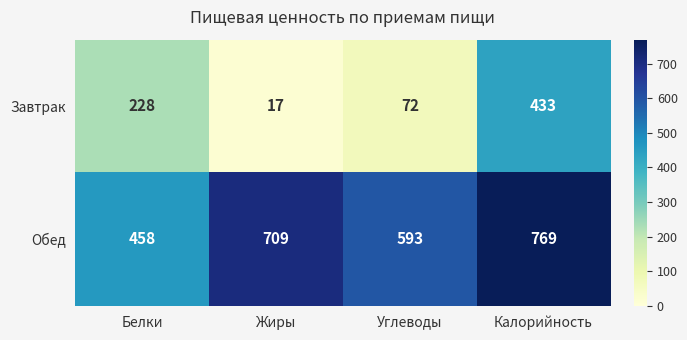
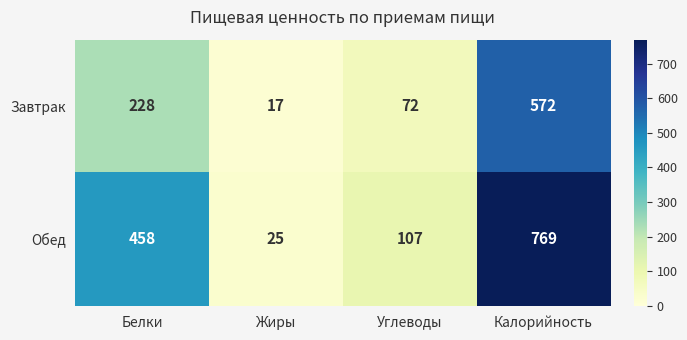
  {
    "Завтрак": {
      "Белки": 228,
      "Жиры": 17,
      "Углеводы": 72,
-     "Калорийность": 433
+     "Калорийность": 572
    },
    "Обед": {
      "Белки": 458,
-     "Жиры": 709,
-     "Углеводы": 593,
+     "Жиры": 25,
+     "Углеводы": 107,
      "Калорийность": 769
    }
  }
